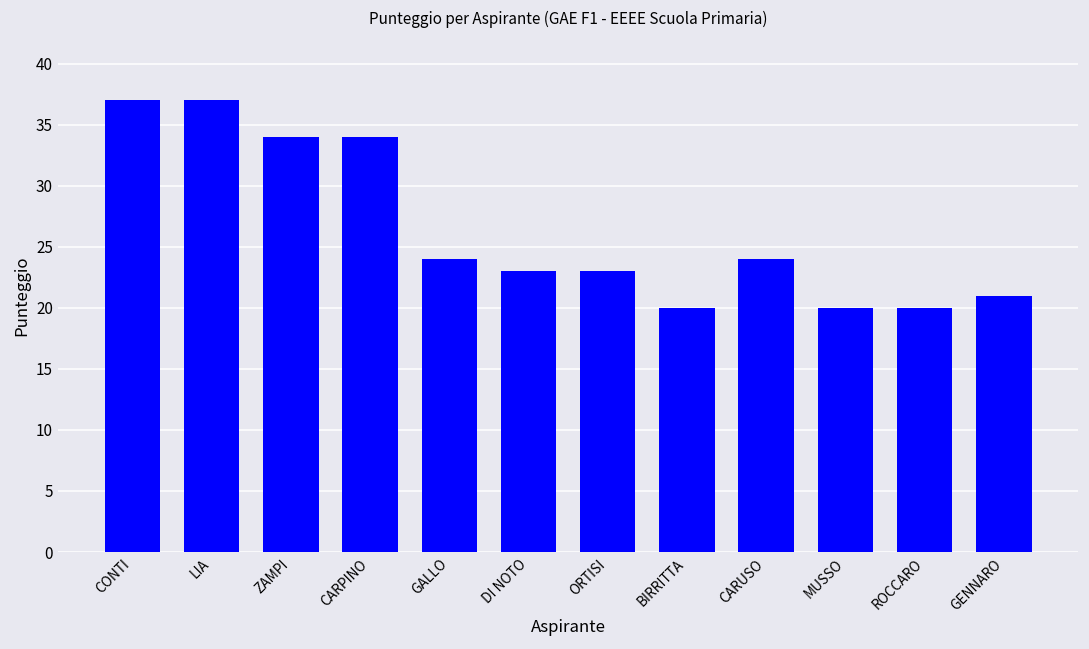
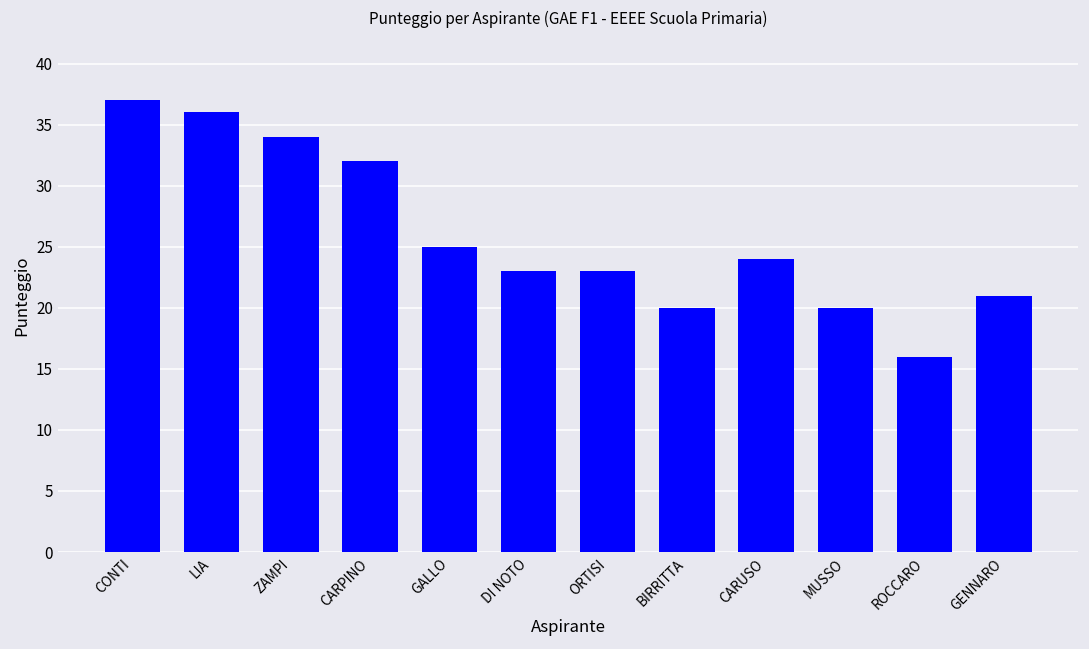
  {
    "CONTI": 37,
-   "LIA": 37,
+   "LIA": 36,
    "ZAMPI": 34,
-   "CARPINO": 34,
-   "GALLO": 24,
+   "CARPINO": 32,
+   "GALLO": 25,
    "DI NOTO": 23,
    "ORTISI": 23,
    "BIRRITTA": 20,
    "CARUSO": 24,
    "MUSSO": 20,
-   "ROCCARO": 20,
+   "ROCCARO": 16,
    "GENNARO": 21
  }
